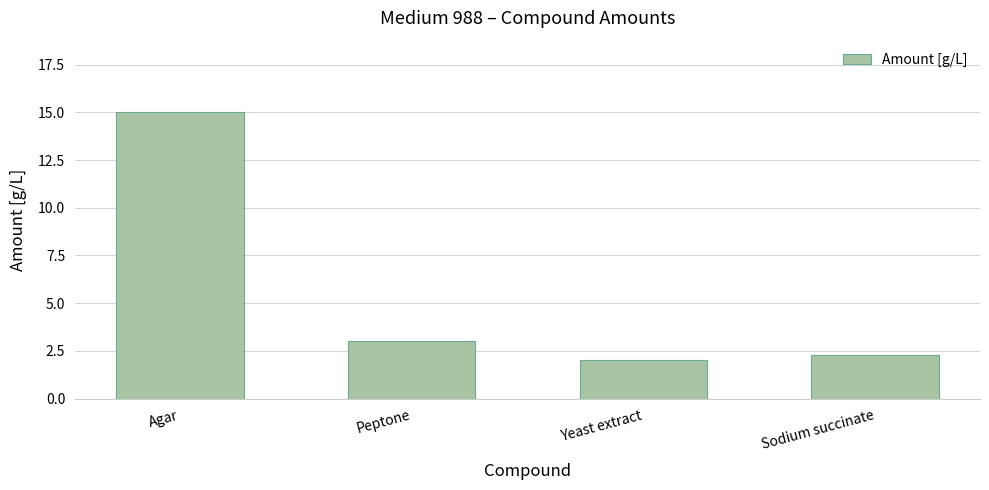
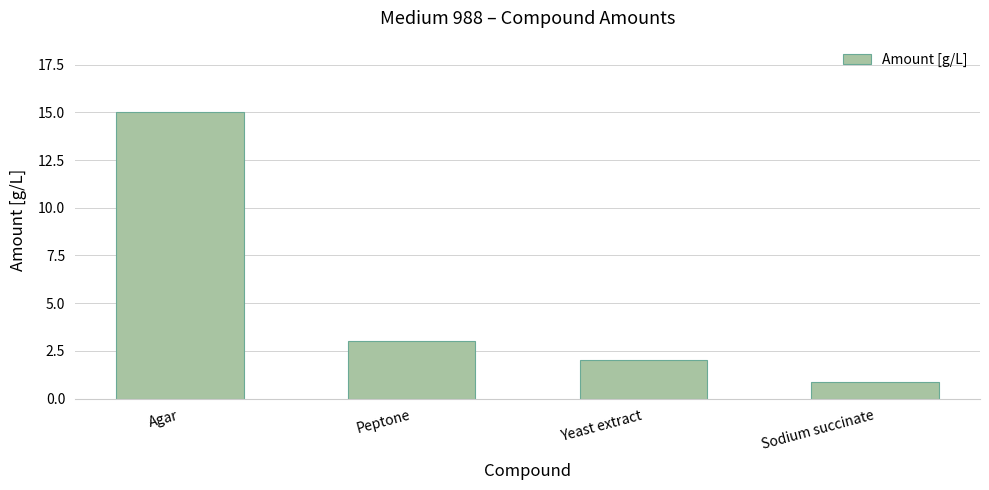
  {
    "Agar": 15.0,
    "Peptone": 3.0,
    "Yeast extract": 2.0,
-   "Sodium succinate": 2.3
+   "Sodium succinate": 0.9
  }
